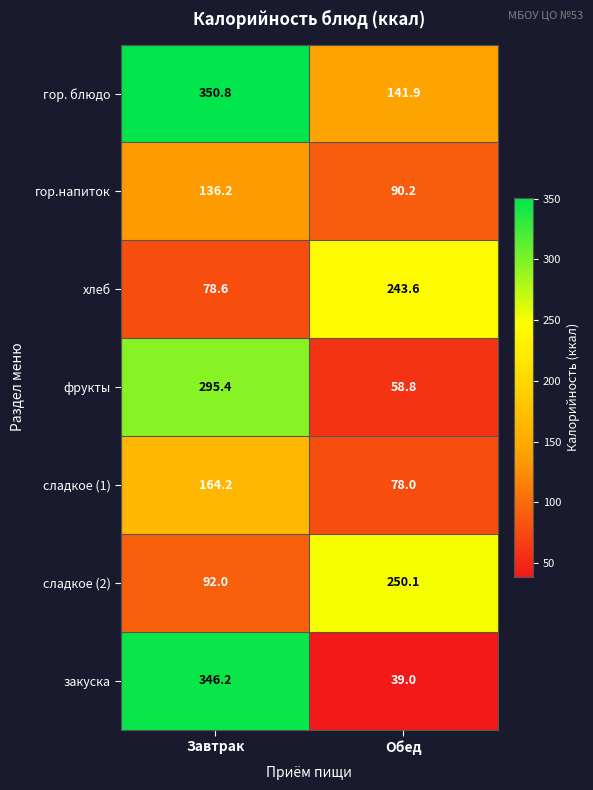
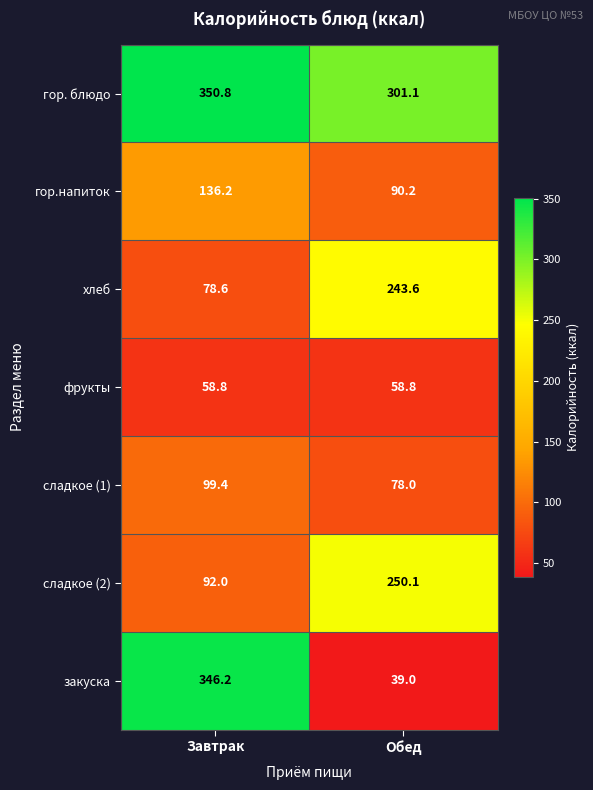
  {
    "гор. блюдо": {
      "Завтрак": 350.8,
-     "Обед": 141.9
+     "Обед": 301.1
    },
    "гор.напиток": {
      "Завтрак": 136.2,
      "Обед": 90.2
    },
    "хлеб": {
      "Завтрак": 78.6,
      "Обед": 243.6
    },
    "фрукты": {
-     "Завтрак": 295.4,
+     "Завтрак": 58.8,
      "Обед": 58.8
    },
    "сладкое (1)": {
-     "Завтрак": 164.2,
+     "Завтрак": 99.4,
      "Обед": 78.0
    },
    "сладкое (2)": {
      "Завтрак": 92.0,
      "Обед": 250.1
    },
    "закуска": {
      "Завтрак": 346.2,
      "Обед": 39.0
    }
  }
